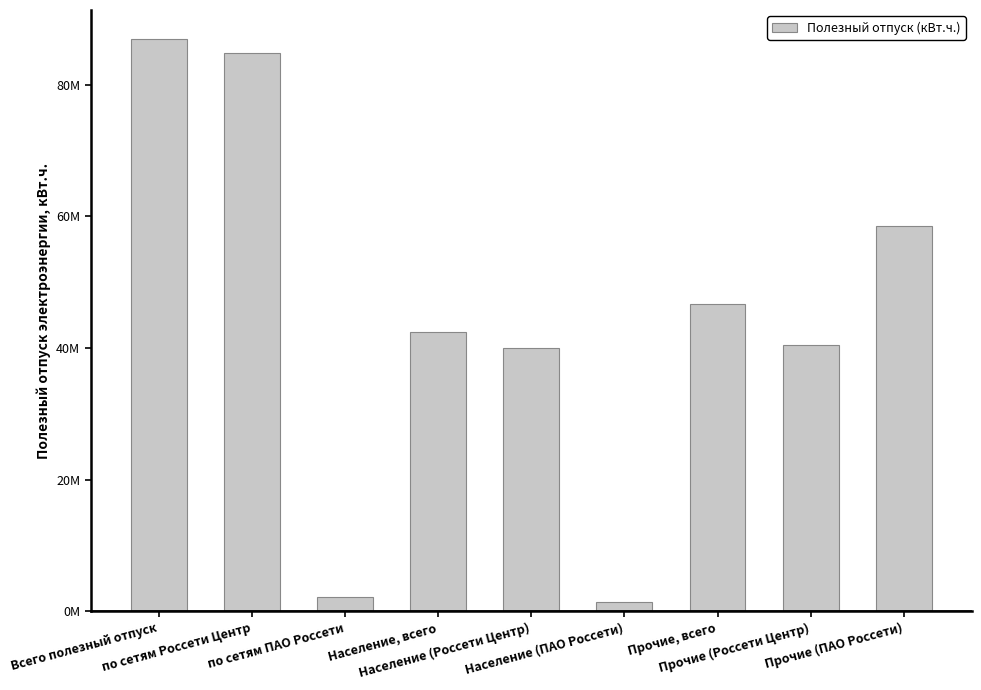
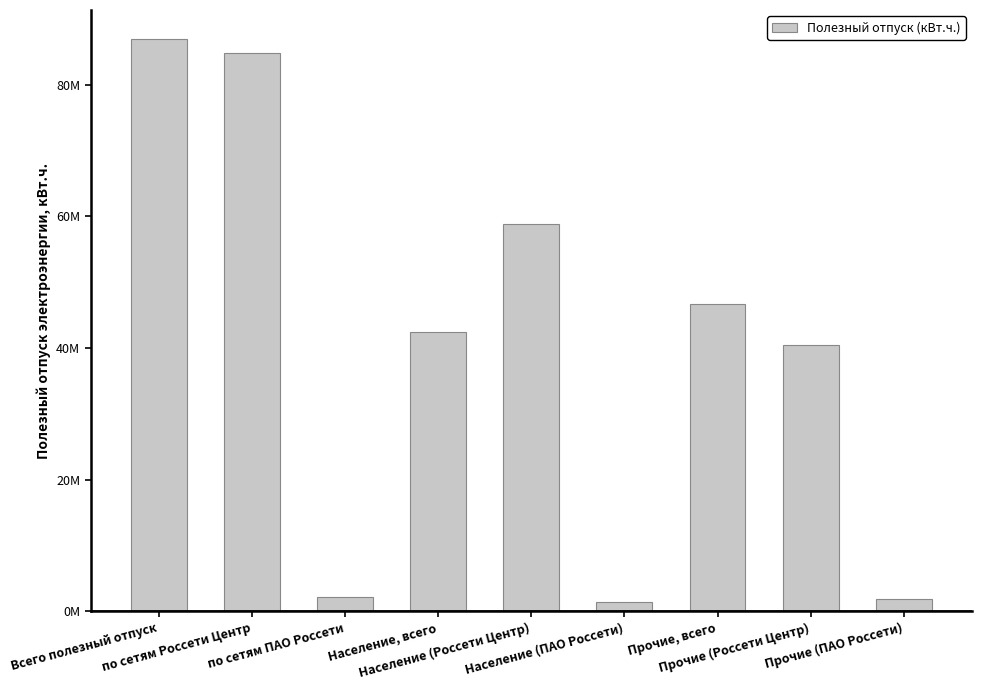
  {
    "Всего полезный отпуск": 87000000,
    "по сетям Россети Центр": 85000000,
    "по сетям ПАО Россети": 2000000,
    "Население, всего": 42000000,
-   "Население (Россети Центр)": 40000000,
+   "Население (Россети Центр)": 59000000,
    "Население (ПАО Россети)": 1000000,
    "Прочие, всего": 47000000,
    "Прочие (Россети Центр)": 40000000,
-   "Прочие (ПАО Россети)": 59000000
+   "Прочие (ПАО Россети)": 2000000
  }
